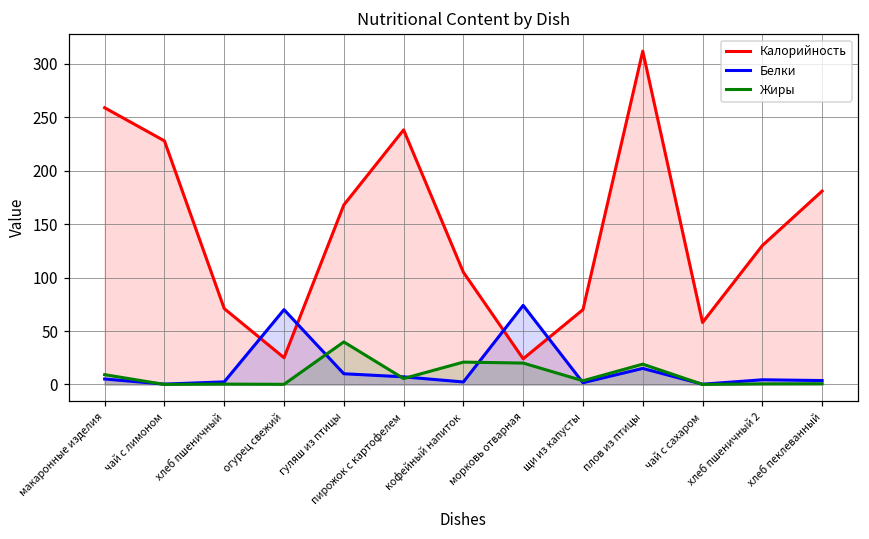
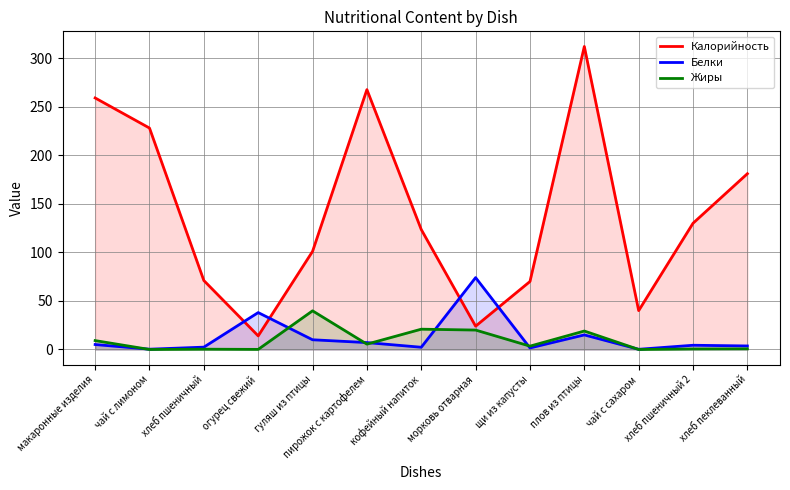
  {
    "Калорийность": {
      "макаронные изделия": 260,
      "чай с лимоном": 230,
      "хлеб пшеничный": 70,
-     "огурец свежий": 30,
-     "гуляш из птицы": 170,
-     "пирожок с картофелем": 240,
-     "кофейный напиток": 110,
+     "огурец свежий": 10,
+     "гуляш из птицы": 100,
+     "пирожок с картофелем": 270,
+     "кофейный напиток": 120,
      "морковь отварная": 20,
      "щи из капусты": 70,
      "плов из птицы": 310,
-     "чай с сахаром": 60,
+     "чай с сахаром": 40,
      "хлеб пшеничный 2": 130,
      "хлеб пеклеванный": 180
    },
    "Белки": {
      "макаронные изделия": 10,
-     "огурец свежий": 70,
+     "огурец свежий": 40,
      "гуляш из птицы": 10,
      "кофейный напиток": 0,
      "морковь отварная": 70,
      "плов из птицы": 20,
      "хлеб пшеничный 2": 0,
      "хлеб пеклеванный": 0
    },
    "Жиры": {
      "макаронные изделия": 10,
      "огурец свежий": 0,
      "гуляш из птицы": 40,
      "кофейный напиток": 20,
      "морковь отварная": 20,
      "плов из птицы": 20,
      "хлеб пшеничный 2": 0,
      "хлеб пеклеванный": 0
    }
  }
